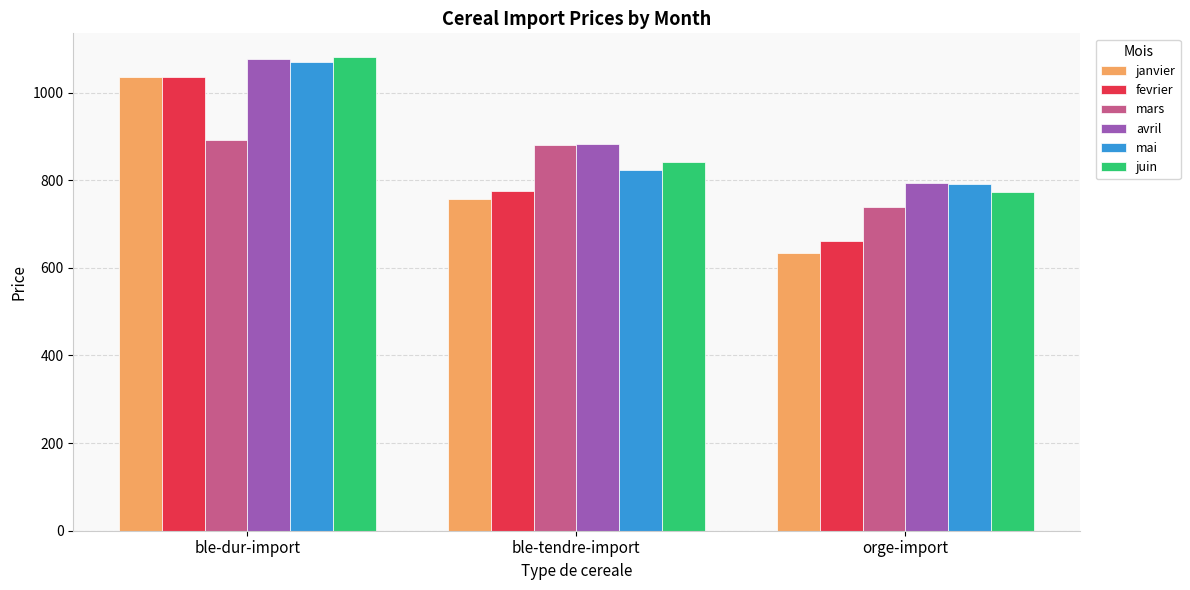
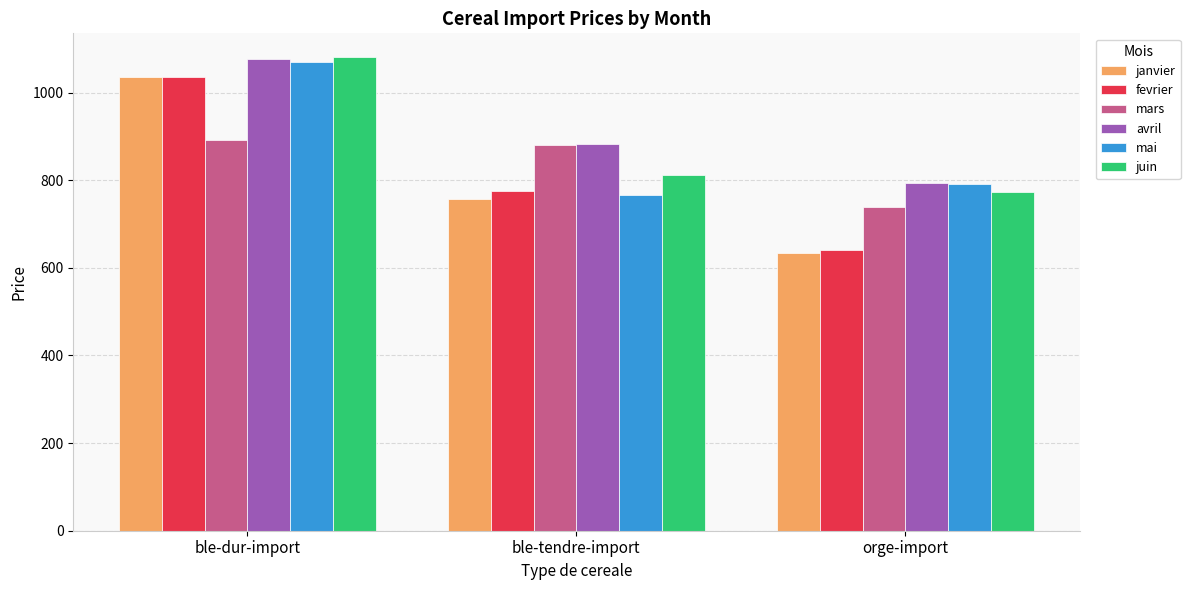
  {
    "janvier": {
      "ble-dur-import": 1040,
      "ble-tendre-import": 760,
      "orge-import": 630
    },
    "fevrier": {
      "ble-dur-import": 1040,
      "ble-tendre-import": 780,
-     "orge-import": 660
+     "orge-import": 640
    },
    "mars": {
      "ble-dur-import": 890,
      "ble-tendre-import": 880,
      "orge-import": 740
    },
    "avril": {
      "ble-dur-import": 1080,
      "ble-tendre-import": 880,
      "orge-import": 790
    },
    "mai": {
      "ble-dur-import": 1070,
-     "ble-tendre-import": 820,
+     "ble-tendre-import": 770,
      "orge-import": 790
    },
    "juin": {
      "ble-dur-import": 1080,
-     "ble-tendre-import": 840,
+     "ble-tendre-import": 810,
      "orge-import": 770
    }
  }
